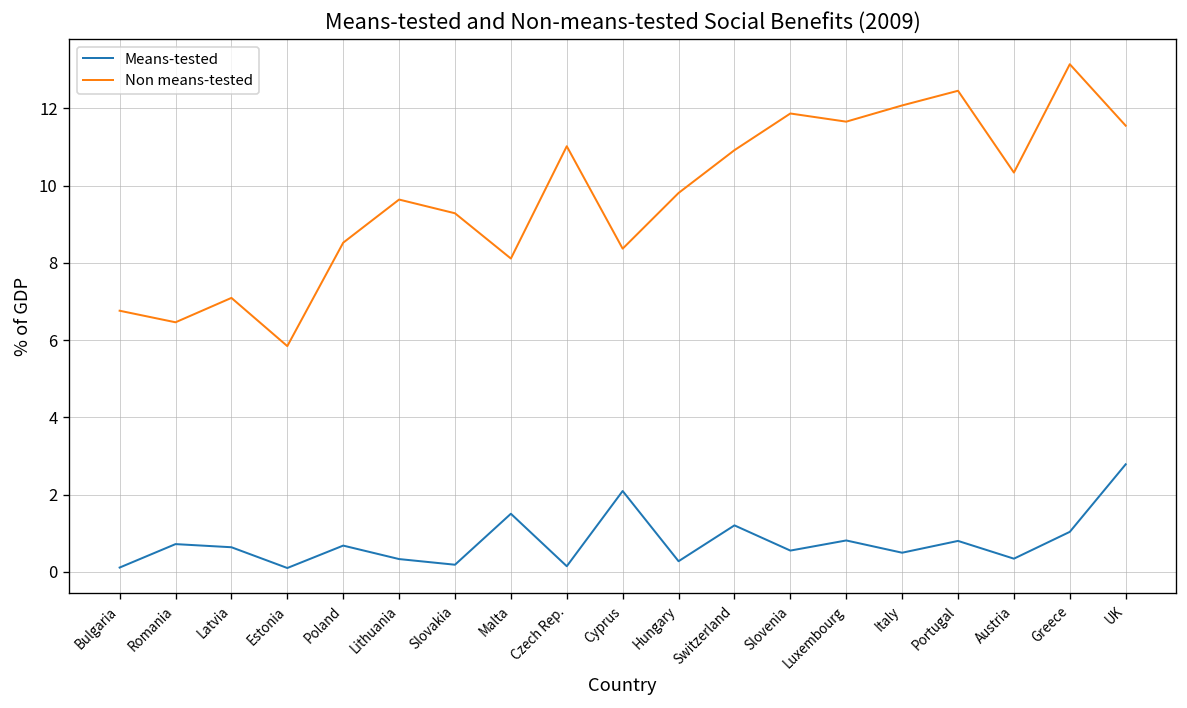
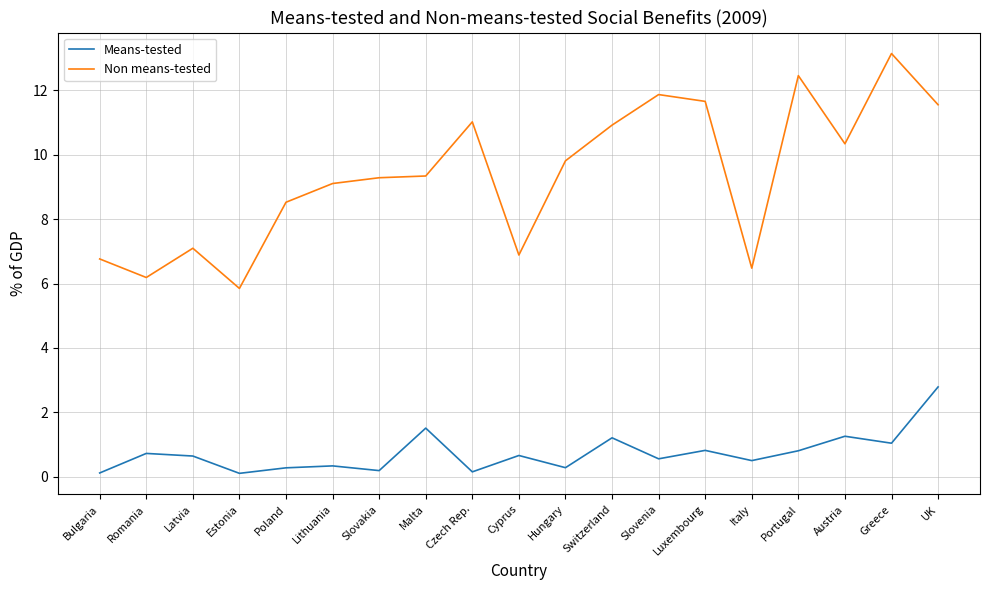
  {
    "Means-tested": {
      "Bulgaria": 0.1,
      "Romania": 0.7,
      "Latvia": 0.6,
      "Estonia": 0.1,
-     "Poland": 0.7,
+     "Poland": 0.3,
      "Lithuania": 0.3,
      "Slovakia": 0.2,
      "Malta": 1.5,
      "Czech Rep.": 0.1,
-     "Cyprus": 2.1,
+     "Cyprus": 0.7,
      "Hungary": 0.3,
      "Switzerland": 1.2,
      "Slovenia": 0.6,
      "Luxembourg": 0.8,
      "Italy": 0.5,
      "Portugal": 0.8,
-     "Austria": 0.3,
+     "Austria": 1.3,
      "Greece": 1.0,
      "UK": 2.8
    },
    "Non means-tested": {
      "Bulgaria": 6.8,
-     "Romania": 6.5,
+     "Romania": 6.2,
      "Latvia": 7.1,
      "Estonia": 5.8,
      "Poland": 8.5,
-     "Lithuania": 9.6,
+     "Lithuania": 9.1,
      "Slovakia": 9.3,
-     "Malta": 8.1,
+     "Malta": 9.3,
      "Czech Rep.": 11.0,
-     "Cyprus": 8.4,
+     "Cyprus": 6.9,
      "Hungary": 9.8,
      "Switzerland": 10.9,
      "Slovenia": 11.9,
      "Luxembourg": 11.7,
-     "Italy": 12.1,
+     "Italy": 6.5,
      "Portugal": 12.5,
      "Austria": 10.3,
      "Greece": 13.1,
      "UK": 11.6
    }
  }
